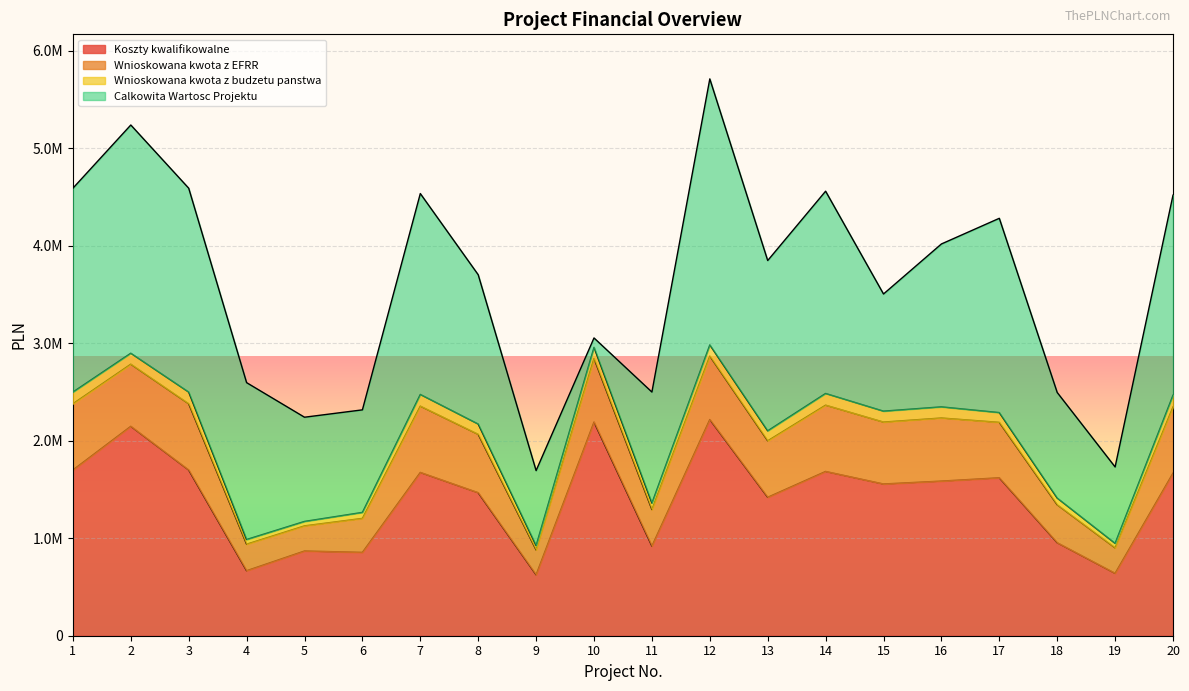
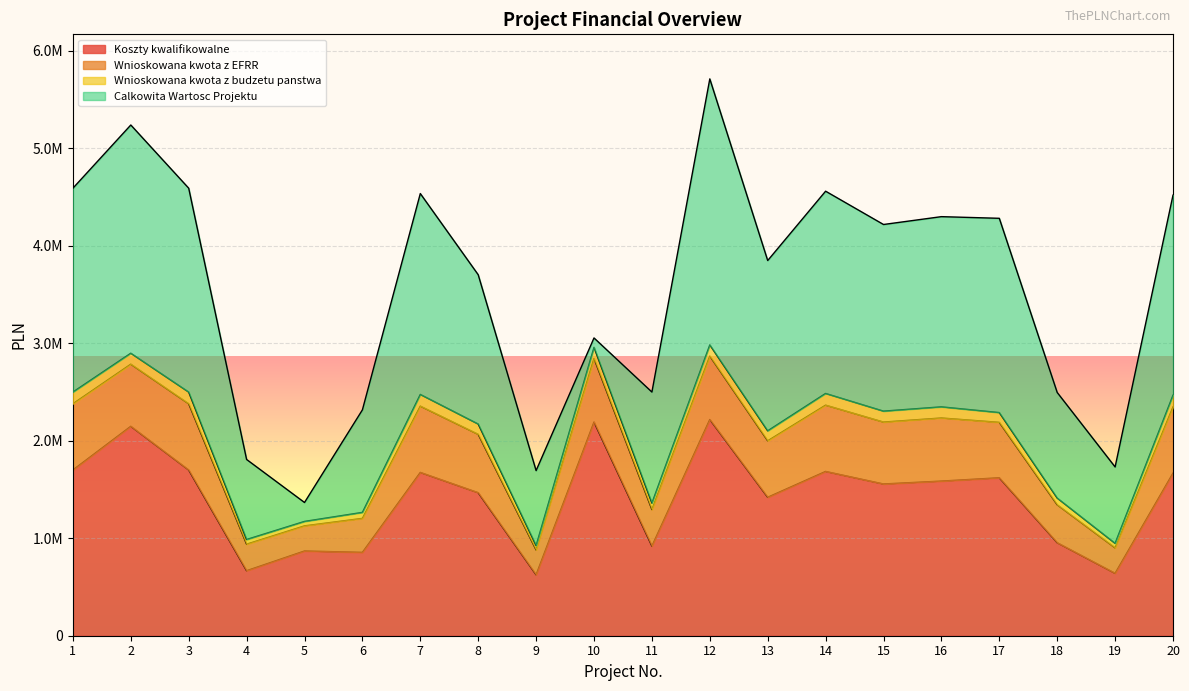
  {
    "Wnioskowana kwota z budzetu panstwa": {
      "1": 100000,
      "2": 100000,
      "3": 100000,
      "4": 0,
      "5": 0,
      "6": 100000,
      "7": 100000,
      "8": 100000,
      "9": 0,
      "10": 100000,
      "11": 100000,
      "12": 100000,
      "13": 100000,
      "14": 100000,
      "15": 100000,
      "16": 100000,
      "17": 100000,
      "18": 100000,
      "19": 0,
      "20": 100000
    },
    "Calkowita Wartosc Projektu": {
      "1": 2100000,
      "2": 2300000,
      "3": 2100000,
-     "4": 1600000,
-     "5": 1100000,
+     "4": 800000,
+     "5": 200000,
      "6": 1100000,
      "7": 2100000,
      "8": 1500000,
      "9": 800000,
      "10": 100000,
      "11": 1100000,
      "12": 2700000,
      "13": 1700000,
      "14": 2100000,
-     "15": 1200000,
-     "16": 1700000,
+     "15": 1900000,
+     "16": 2000000,
      "17": 2000000,
      "18": 1100000,
      "19": 800000,
      "20": 2100000
    }
  }
